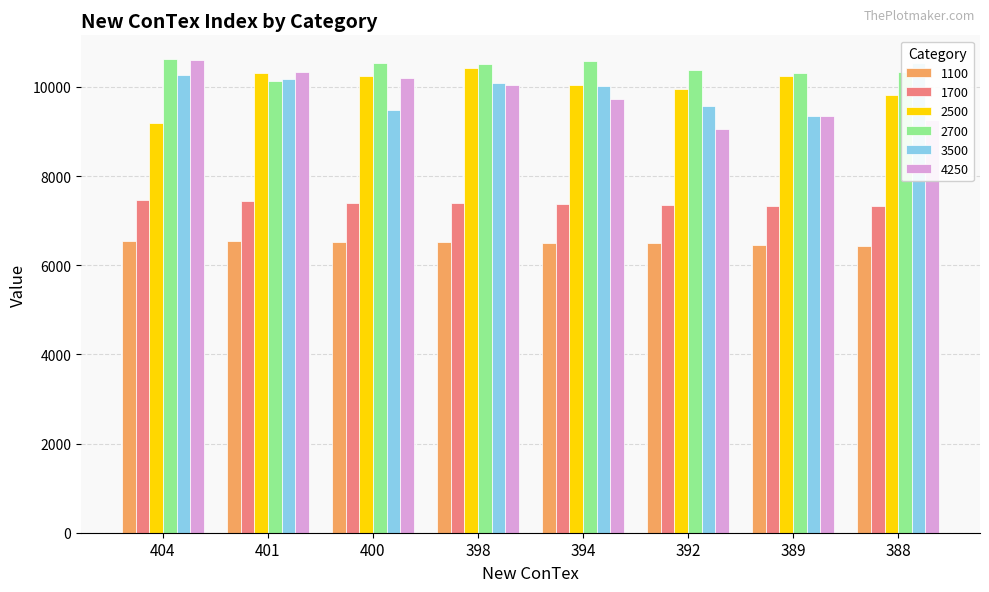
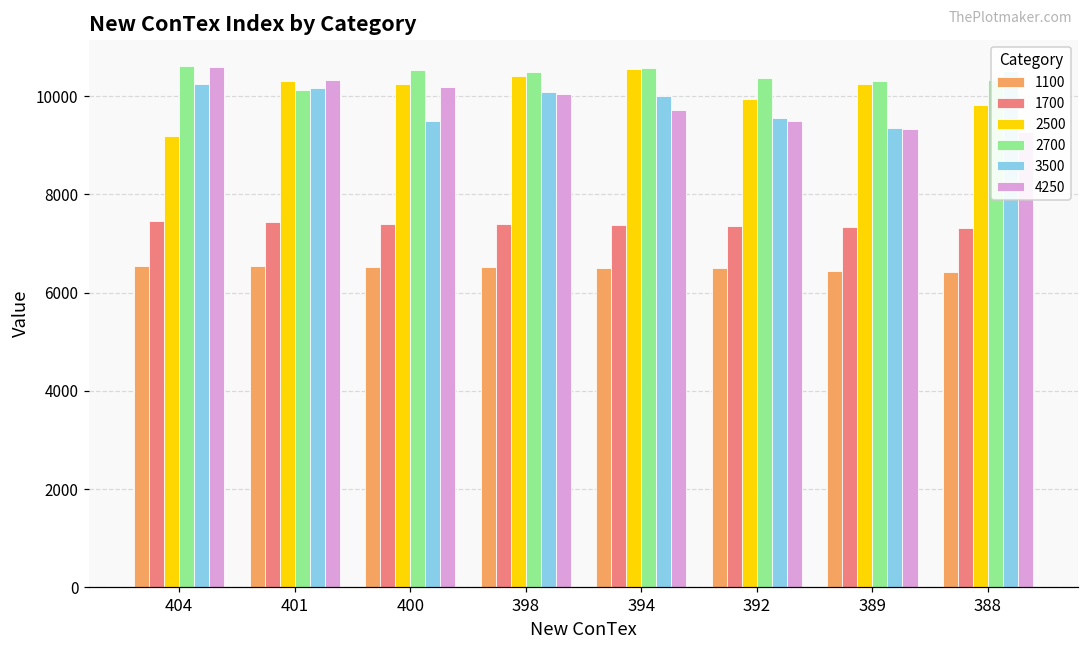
  {
    "2500": {
      "404": 9200,
      "401": 10300,
      "400": 10200,
      "398": 10400,
-     "394": 10000,
+     "394": 10600,
      "392": 9900,
      "389": 10200,
      "388": 9800
    },
    "2700": {
      "404": 10600,
      "401": 10100,
      "400": 10500,
      "398": 10500,
      "394": 10600,
      "392": 10400,
      "389": 10300
    },
    "3500": {
      "404": 10300,
      "401": 10200,
      "400": 9500,
      "398": 10100,
      "394": 10000,
      "392": 9600,
      "389": 9400
    },
    "4250": {
      "404": 10600,
      "401": 10300,
      "400": 10200,
      "398": 10000,
      "394": 9700,
-     "392": 9000,
+     "392": 9500,
      "389": 9300
    }
  }
